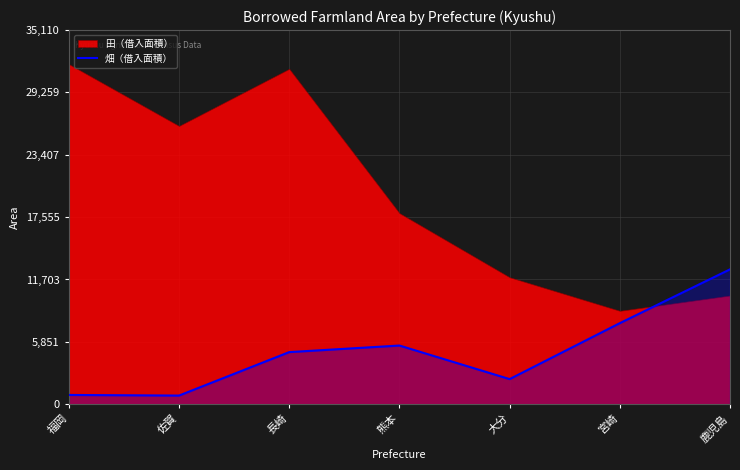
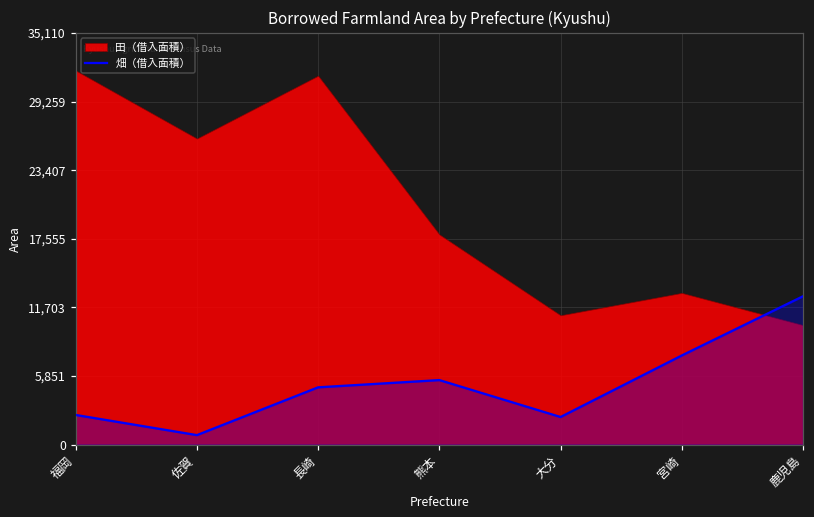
  {
    "畑（借入面積）": {
-     "福岡": "900",
+     "福岡": "2,500",
      "佐賀": "800",
      "長崎": "4,900",
      "熊本": "5,500",
      "大分": "2,400",
      "宮崎": "7,600",
      "鹿児島": "12,700"
    },
    "田（借入面積）": {
      "福岡": "31,900",
      "佐賀": "26,100",
      "長崎": "31,500",
      "熊本": "17,900",
-     "大分": "11,900",
-     "宮崎": "8,800",
+     "大分": "11,000",
+     "宮崎": "12,900",
      "鹿児島": "10,200"
    }
  }
